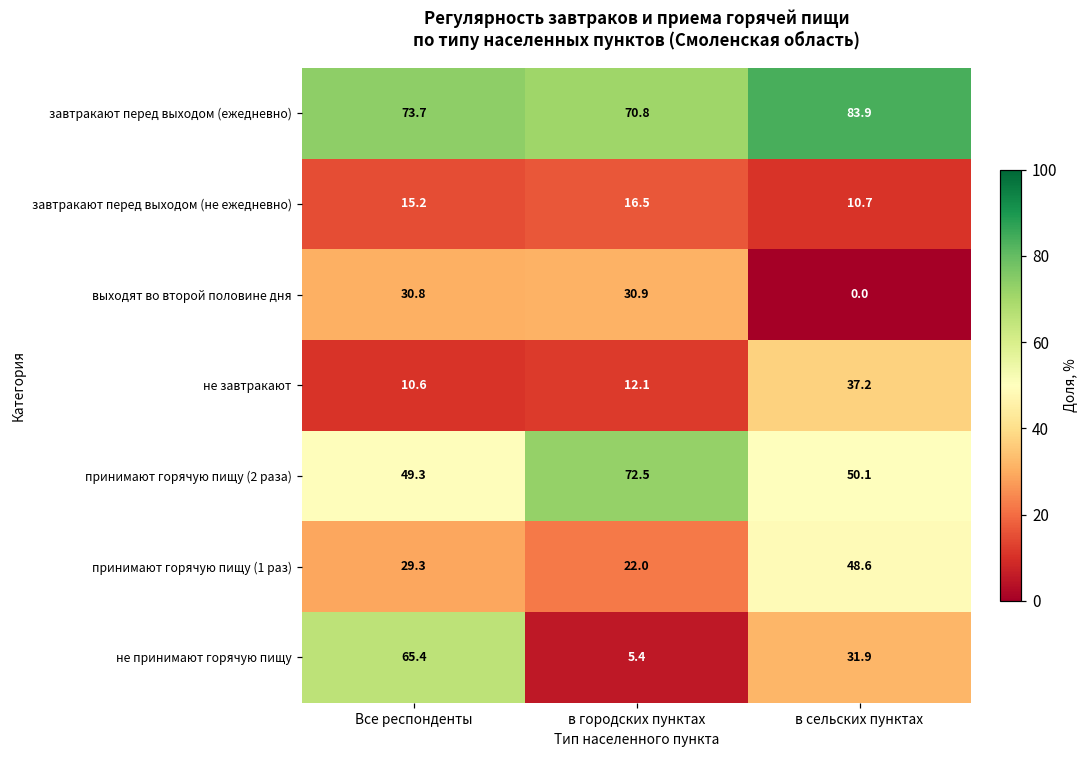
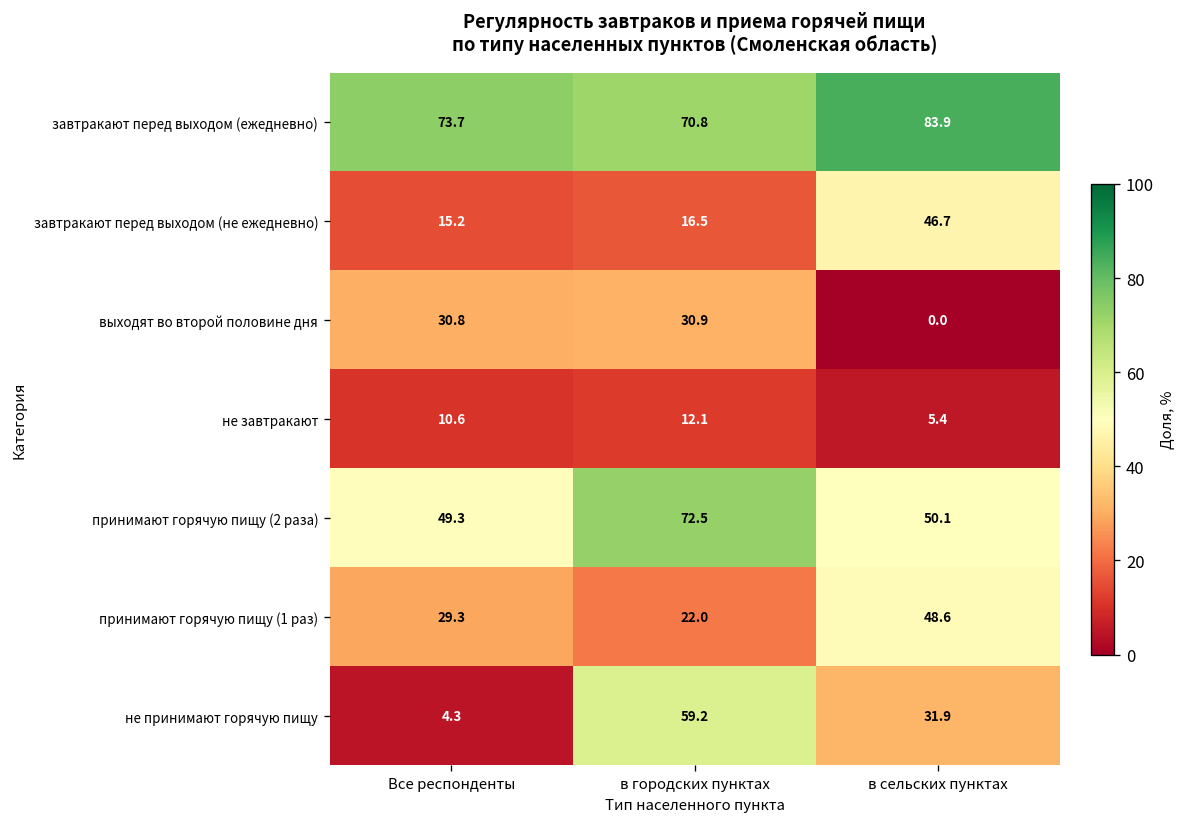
  {
    "завтракают перед выходом (ежедневно)": {
      "Все респонденты": 73.7,
      "в городских пунктах": 70.8,
      "в сельских пунктах": 83.9
    },
    "завтракают перед выходом (не ежедневно)": {
      "Все респонденты": 15.2,
      "в городских пунктах": 16.5,
-     "в сельских пунктах": 10.7
+     "в сельских пунктах": 46.7
    },
    "выходят во второй половине дня": {
      "Все респонденты": 30.8,
      "в городских пунктах": 30.9,
      "в сельских пунктах": 0.0
    },
    "не завтракают": {
      "Все респонденты": 10.6,
      "в городских пунктах": 12.1,
-     "в сельских пунктах": 37.2
+     "в сельских пунктах": 5.4
    },
    "принимают горячую пищу (2 раза)": {
      "Все респонденты": 49.3,
      "в городских пунктах": 72.5,
      "в сельских пунктах": 50.1
    },
    "принимают горячую пищу (1 раз)": {
      "Все респонденты": 29.3,
      "в городских пунктах": 22.0,
      "в сельских пунктах": 48.6
    },
    "не принимают горячую пищу": {
-     "Все респонденты": 65.4,
-     "в городских пунктах": 5.4,
+     "Все респонденты": 4.3,
+     "в городских пунктах": 59.2,
      "в сельских пунктах": 31.9
    }
  }
